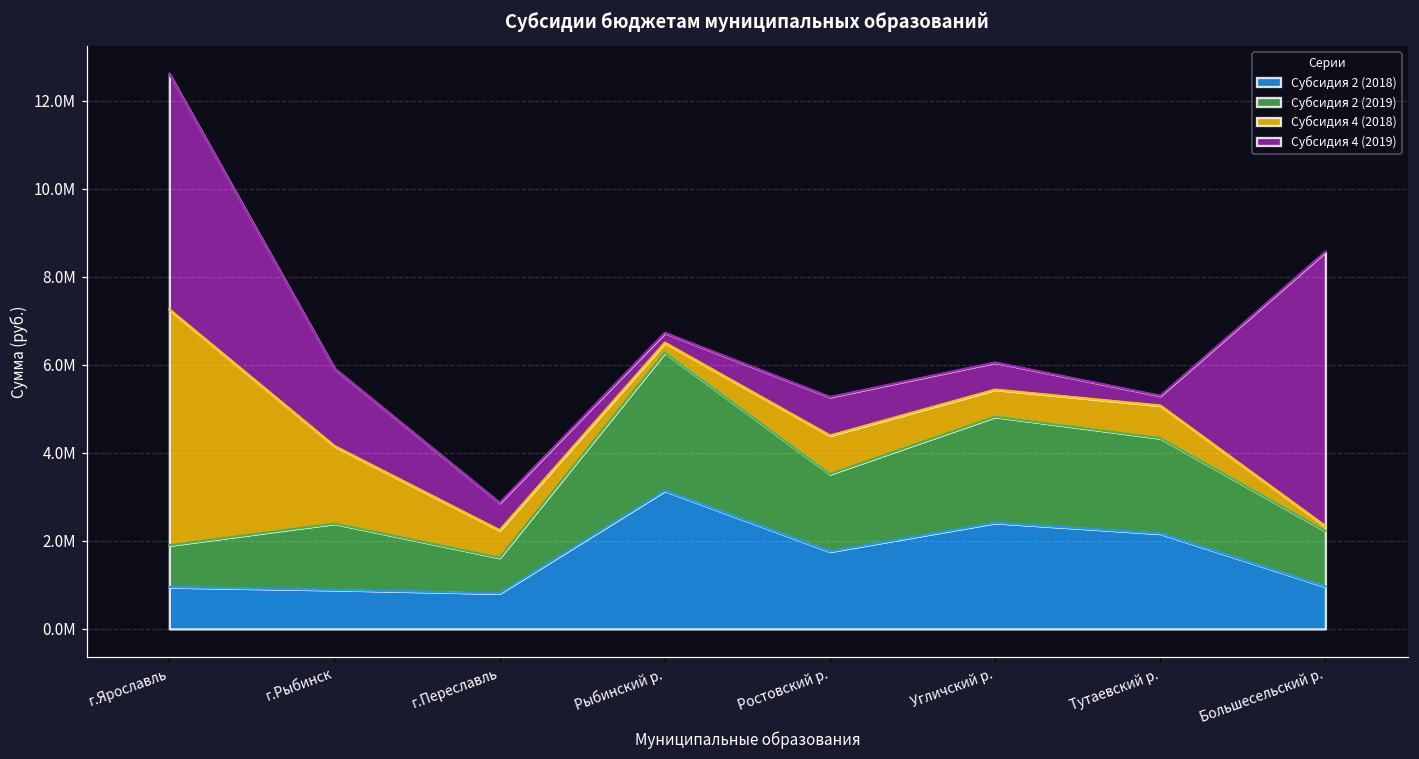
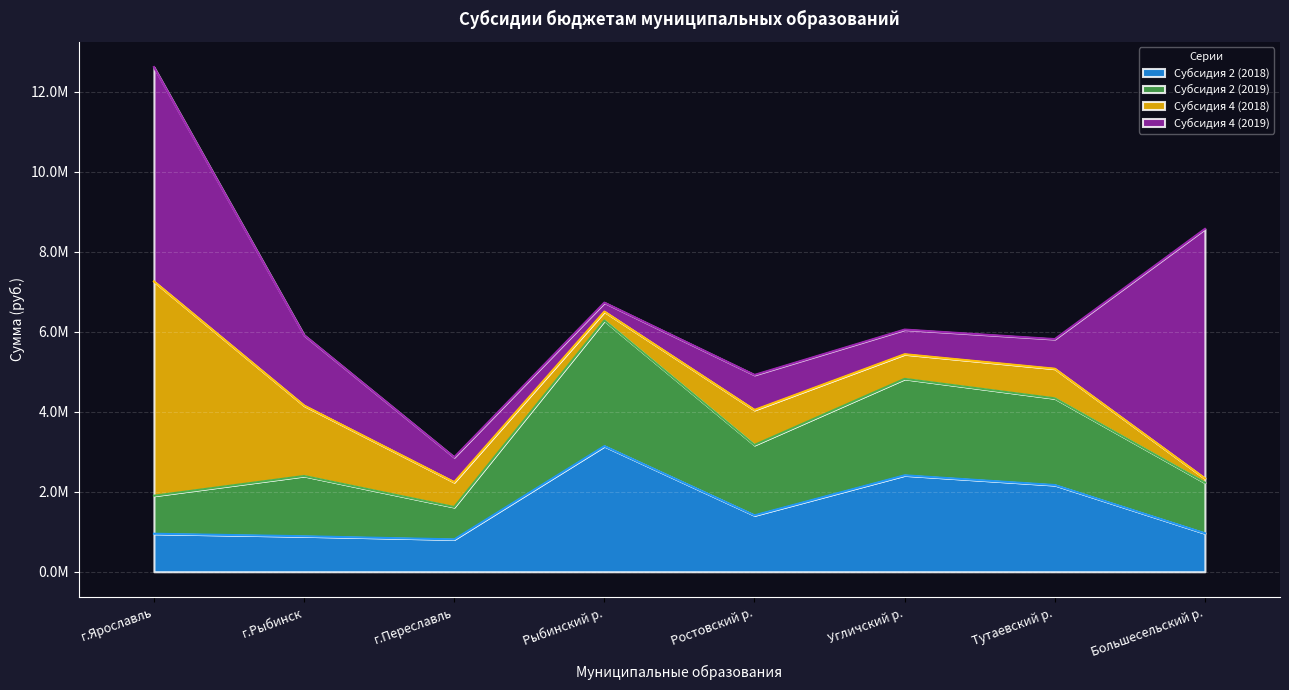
  {
    "Субсидия 2 (2018)": {
      "г.Ярославль": 900000,
      "г.Рыбинск": 900000,
      "г.Переславль": 800000,
      "Рыбинский р.": 3100000,
-     "Ростовский р.": 1800000,
+     "Ростовский р.": 1400000,
      "Угличский р.": 2400000,
      "Тутаевский р.": 2200000,
      "Большесельский р.": 1000000
    },
    "Субсидия 2 (2019)": {
      "г.Ярославль": 900000,
      "г.Рыбинск": 1500000,
      "г.Переславль": 800000,
      "Рыбинский р.": 3100000,
      "Ростовский р.": 1800000,
      "Угличский р.": 2400000,
      "Тутаевский р.": 2200000,
      "Большесельский р.": 1300000
    },
    "Субсидия 4 (2018)": {
      "г.Ярославль": 5400000,
      "г.Рыбинск": 1800000,
      "г.Переславль": 600000,
      "Рыбинский р.": 200000,
      "Ростовский р.": 900000,
      "Угличский р.": 600000,
      "Тутаевский р.": 700000,
      "Большесельский р.": 100000
    },
    "Субсидия 4 (2019)": {
      "г.Ярославль": 5400000,
      "г.Рыбинск": 1800000,
      "г.Переславль": 600000,
      "Рыбинский р.": 200000,
      "Ростовский р.": 900000,
      "Угличский р.": 600000,
-     "Тутаевский р.": 200000,
+     "Тутаевский р.": 700000,
      "Большесельский р.": 6200000
    }
  }
